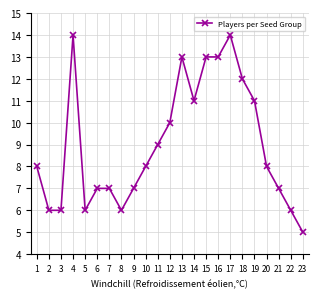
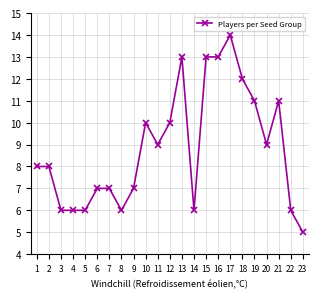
  {
    "1": 8,
-   "2": 6,
+   "2": 8,
    "3": 6,
-   "4": 14,
+   "4": 6,
    "5": 6,
    "6": 7,
    "7": 7,
    "8": 6,
    "9": 7,
-   "10": 8,
+   "10": 10,
    "11": 9,
    "12": 10,
    "13": 13,
-   "14": 11,
+   "14": 6,
    "15": 13,
    "16": 13,
    "17": 14,
    "18": 12,
    "19": 11,
-   "20": 8,
-   "21": 7,
+   "20": 9,
+   "21": 11,
    "22": 6,
    "23": 5
  }
